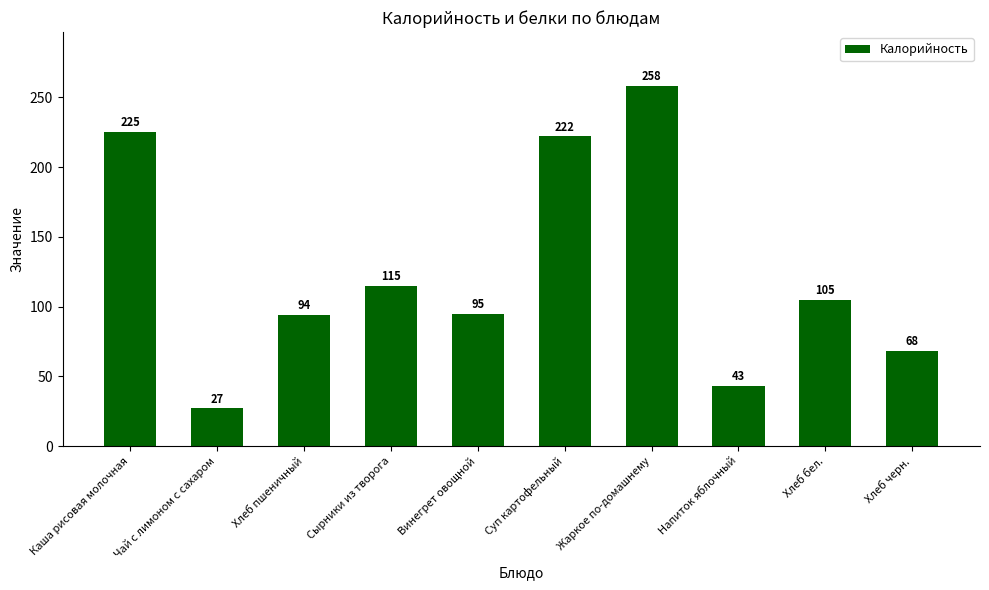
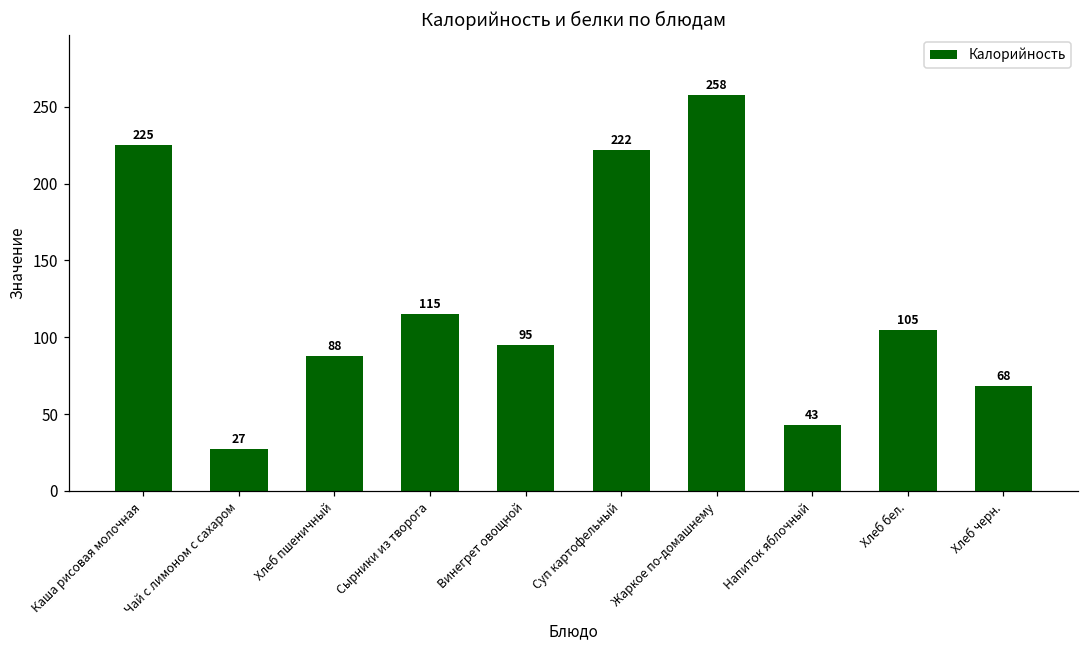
  {
    "Каша рисовая молочная": 225,
    "Чай с лимоном с сахаром": 27,
-   "Хлеб пшеничный": 94,
+   "Хлеб пшеничный": 88,
    "Сырники из творога": 115,
    "Винегрет овощной": 95,
    "Суп картофельный": 222,
    "Жаркое по-домашнему": 258,
    "Напиток яблочный": 43,
    "Хлеб бел.": 105,
    "Хлеб черн.": 68
  }
